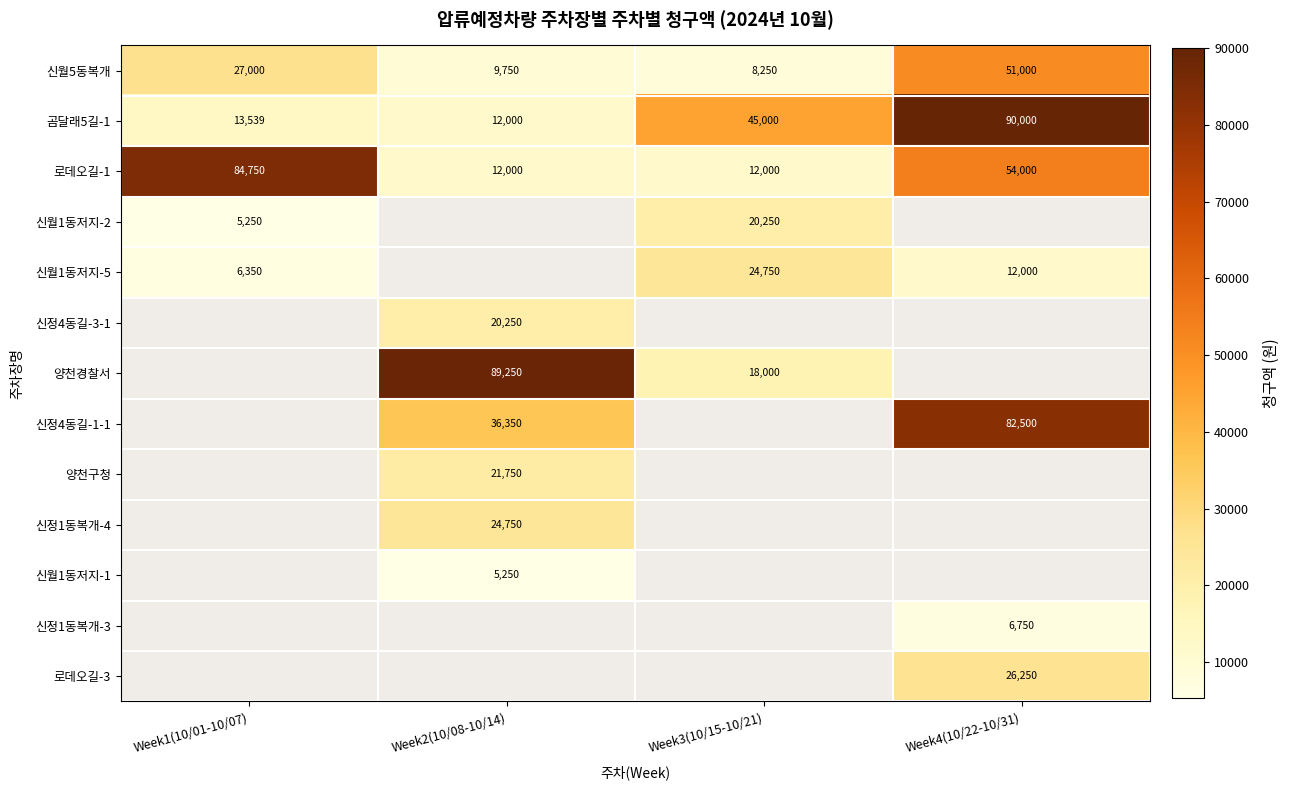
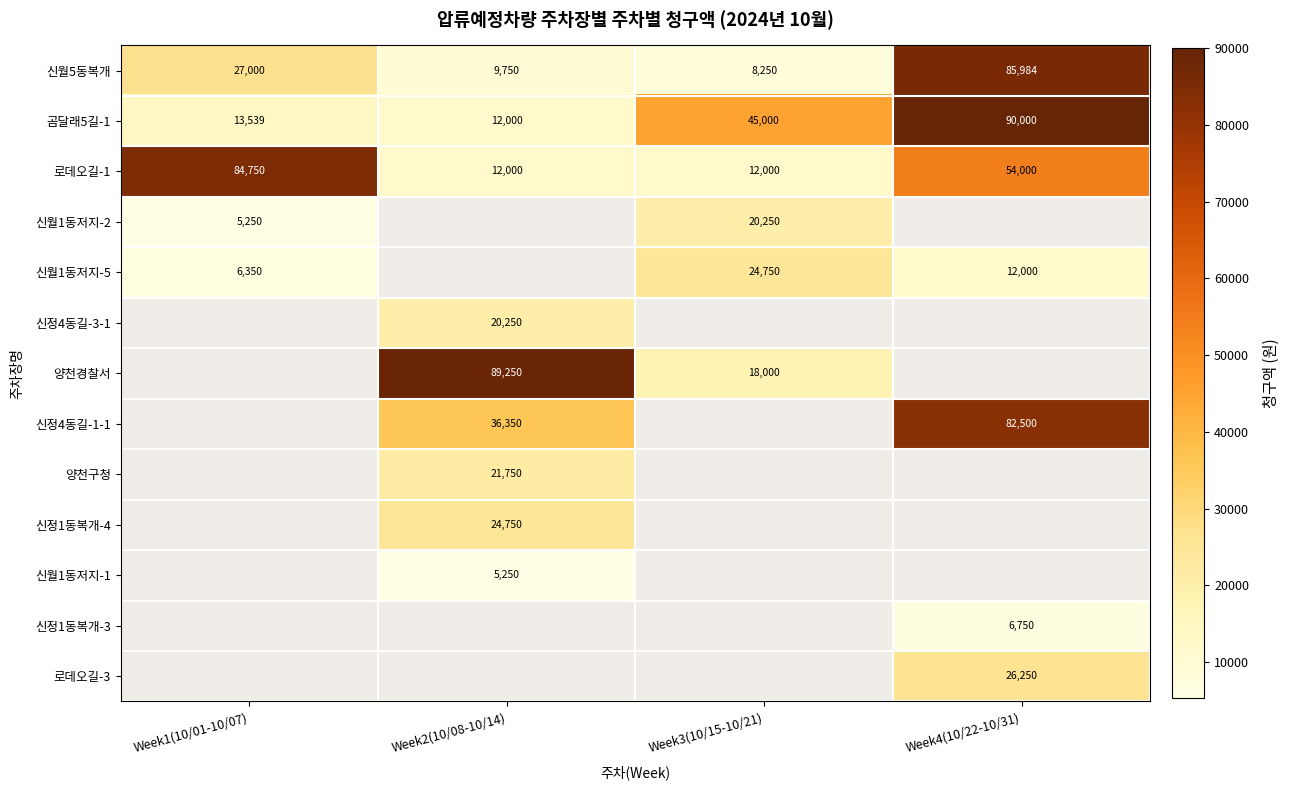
  {
    "신월5동복개": {
      "Week1(10/01-10/07)": "27,000",
      "Week2(10/08-10/14)": "9,750",
      "Week3(10/15-10/21)": "8,250",
-     "Week4(10/22-10/31)": "51,000"
+     "Week4(10/22-10/31)": "85,984"
    },
    "곰달래5길-1": {
      "Week1(10/01-10/07)": "13,539",
      "Week2(10/08-10/14)": "12,000",
      "Week3(10/15-10/21)": "45,000",
      "Week4(10/22-10/31)": "90,000"
    },
    "로데오길-1": {
      "Week1(10/01-10/07)": "84,750",
      "Week2(10/08-10/14)": "12,000",
      "Week3(10/15-10/21)": "12,000",
      "Week4(10/22-10/31)": "54,000"
    },
    "신월1동저지-2": {
      "Week1(10/01-10/07)": "5,250",
      "Week3(10/15-10/21)": "20,250"
    },
    "신월1동저지-5": {
      "Week1(10/01-10/07)": "6,350",
      "Week3(10/15-10/21)": "24,750",
      "Week4(10/22-10/31)": "12,000"
    },
    "신정4동길-3-1": {
      "Week2(10/08-10/14)": "20,250"
    },
    "양천경찰서": {
      "Week2(10/08-10/14)": "89,250",
      "Week3(10/15-10/21)": "18,000"
    },
    "신정4동길-1-1": {
      "Week2(10/08-10/14)": "36,350",
      "Week4(10/22-10/31)": "82,500"
    },
    "양천구청": {
      "Week2(10/08-10/14)": "21,750"
    },
    "신정1동복개-4": {
      "Week2(10/08-10/14)": "24,750"
    },
    "신월1동저지-1": {
      "Week2(10/08-10/14)": "5,250"
    },
    "신정1동복개-3": {
      "Week4(10/22-10/31)": "6,750"
    },
    "로데오길-3": {
      "Week4(10/22-10/31)": "26,250"
    }
  }
